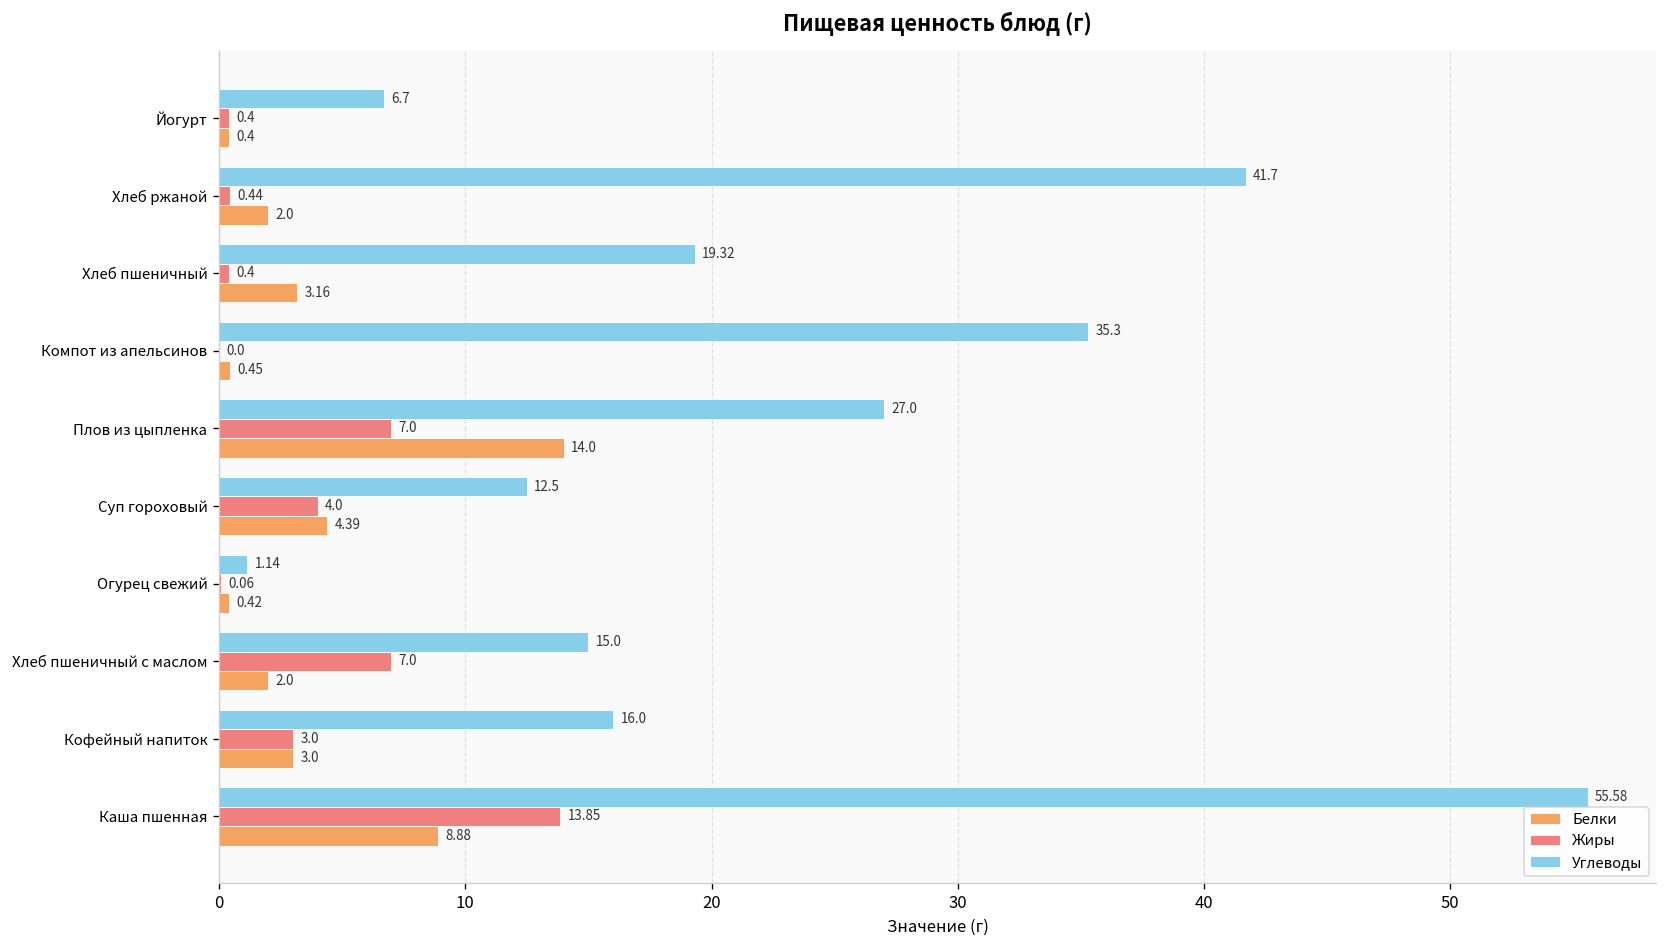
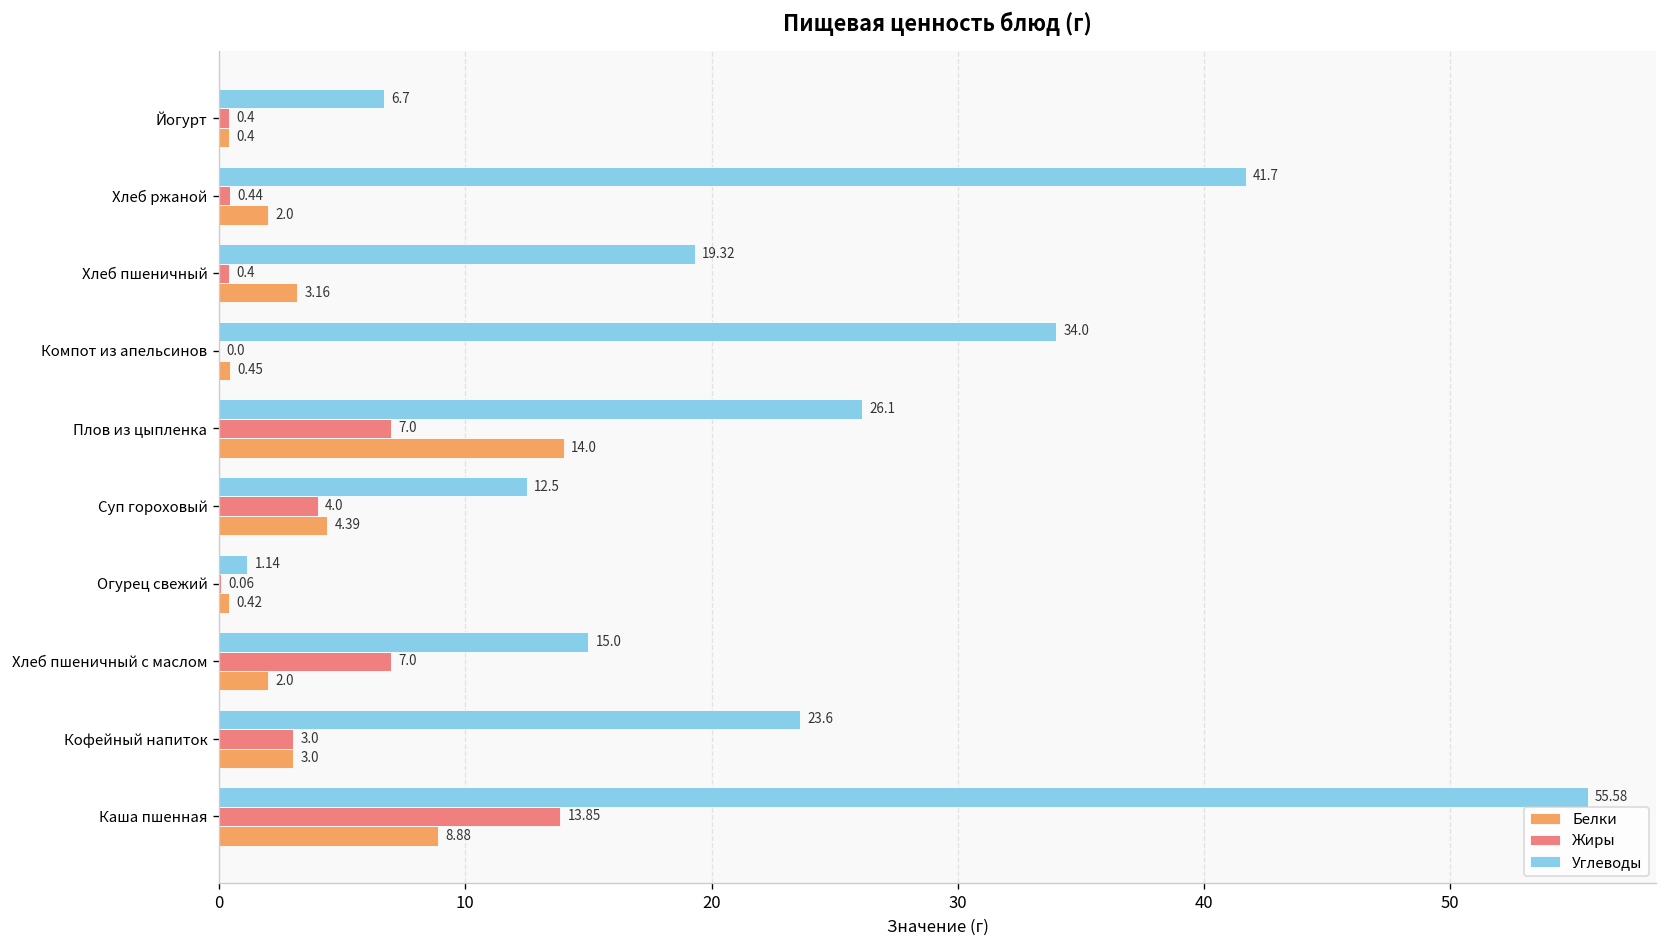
  {
    "Углеводы": {
      "Йогурт": 6.7,
      "Хлеб ржаной": 41.7,
      "Хлеб пшеничный": 19.32,
-     "Компот из апельсинов": 35.3,
-     "Плов из цыпленка": 27.0,
+     "Компот из апельсинов": 34.0,
+     "Плов из цыпленка": 26.1,
      "Суп гороховый": 12.5,
      "Огурец свежий": 1.14,
      "Хлеб пшеничный с маслом": 15.0,
-     "Кофейный напиток": 16.0
+     "Кофейный напиток": 23.6
    }
  }
